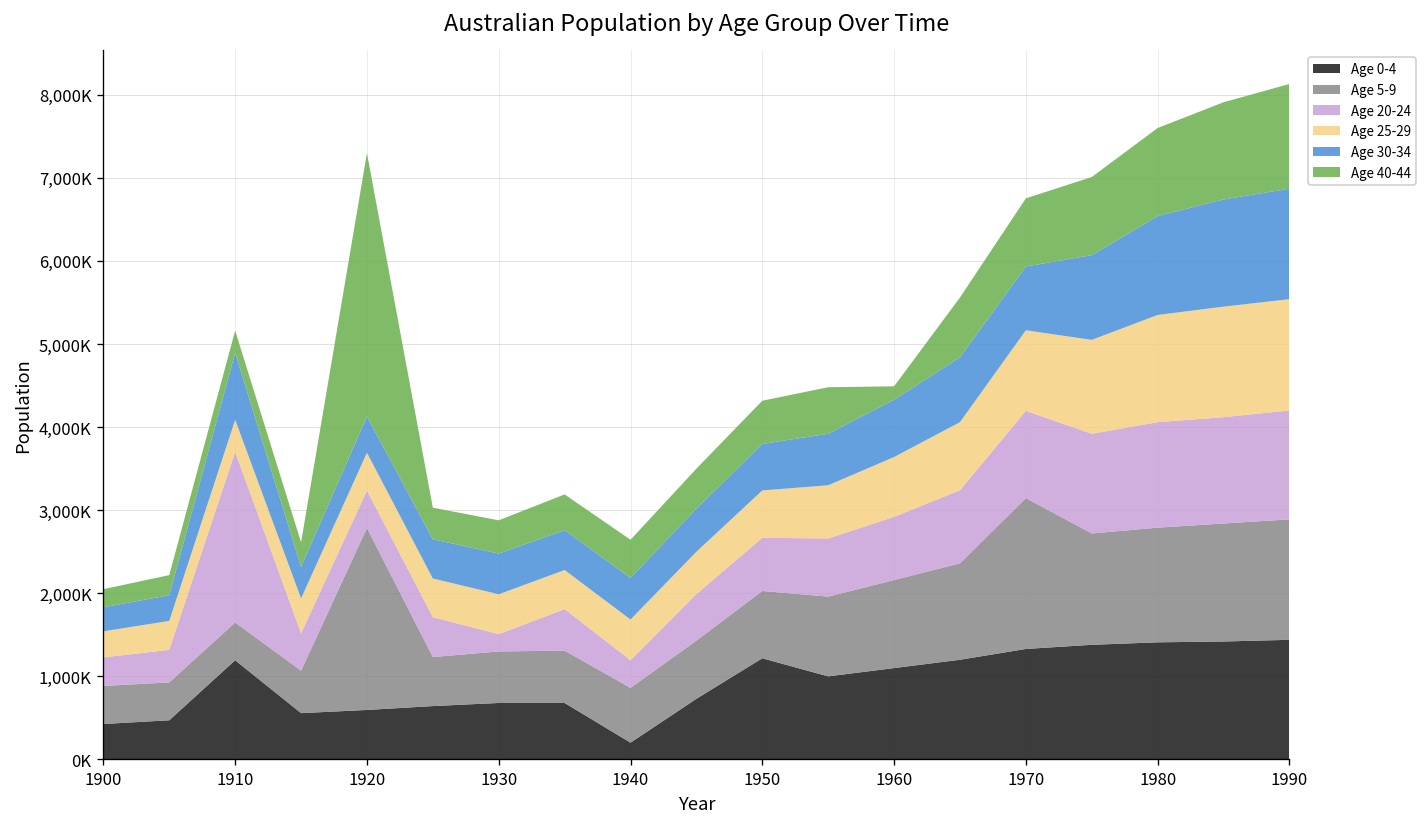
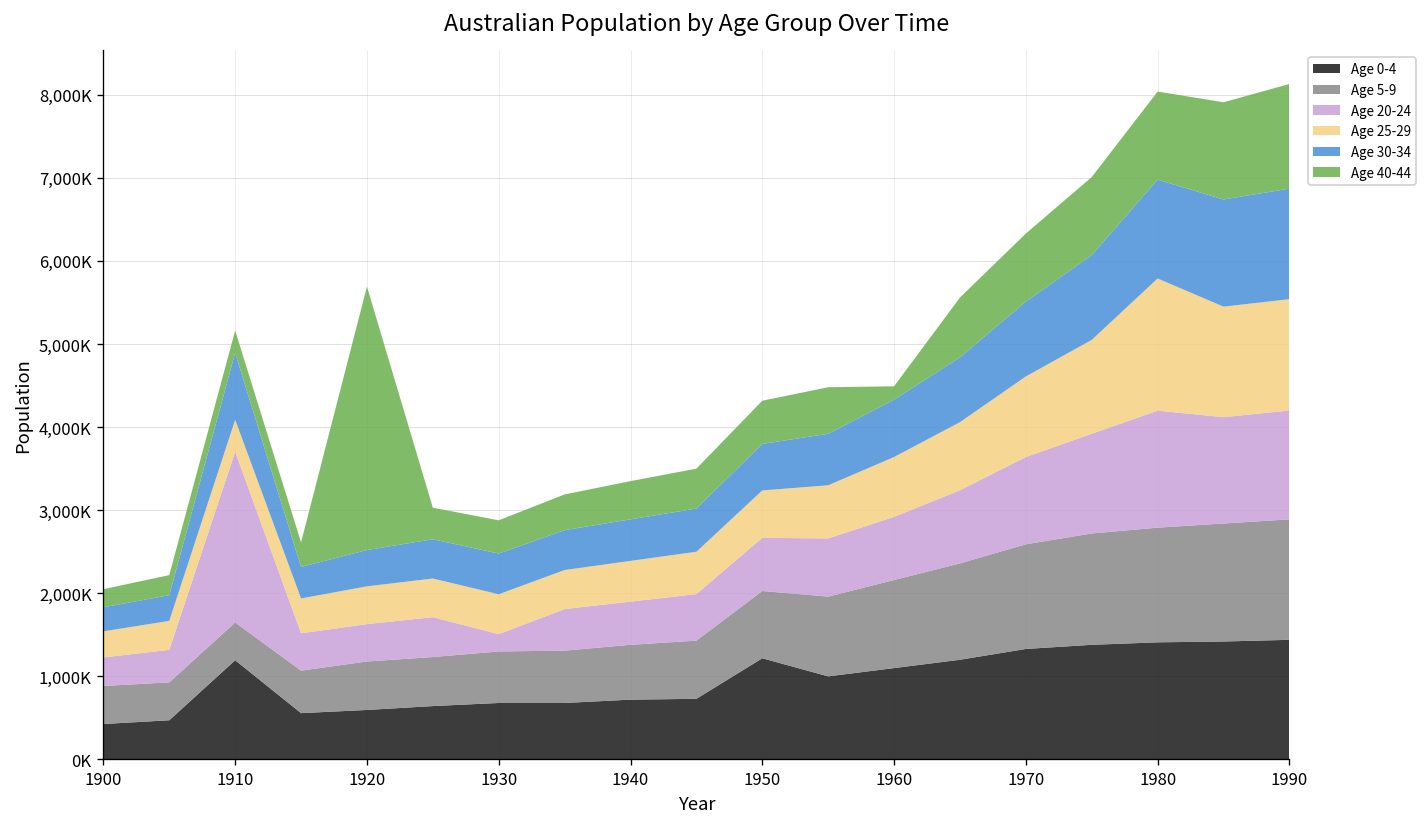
  {
    "Age 0-4": {
      "1900": "400,000",
      "1910": "1,200,000",
      "1920": "600,000",
      "1930": "700,000",
-     "1940": "200,000",
+     "1940": "700,000",
      "1950": "1,200,000",
      "1960": "1,100,000",
      "1970": "1,300,000",
      "1980": "1,400,000",
      "1990": "1,400,000"
    },
    "Age 5-9": {
      "1900": "500,000",
      "1910": "500,000",
-     "1920": "2,200,000",
+     "1920": "600,000",
      "1930": "600,000",
      "1940": "700,000",
      "1950": "800,000",
      "1960": "1,100,000",
-     "1970": "1,800,000",
+     "1970": "1,300,000",
      "1980": "1,400,000",
      "1990": "1,500,000"
    },
    "Age 20-24": {
      "1900": "300,000",
      "1910": "2,100,000",
      "1920": "500,000",
      "1930": "200,000",
-     "1940": "300,000",
+     "1940": "500,000",
      "1950": "600,000",
      "1960": "800,000",
      "1970": "1,100,000",
-     "1980": "1,300,000",
+     "1980": "1,400,000",
      "1990": "1,300,000"
    },
    "Age 25-29": {
      "1900": "300,000",
      "1910": "400,000",
      "1920": "500,000",
      "1930": "500,000",
      "1940": "500,000",
      "1950": "600,000",
      "1960": "700,000",
      "1970": "1,000,000",
-     "1980": "1,300,000",
+     "1980": "1,600,000",
      "1990": "1,300,000"
    },
    "Age 30-34": {
      "1900": "300,000",
      "1910": "800,000",
      "1920": "400,000",
      "1930": "500,000",
      "1940": "500,000",
      "1950": "600,000",
      "1960": "700,000",
-     "1970": "800,000",
+     "1970": "900,000",
      "1980": "1,200,000",
      "1990": "1,300,000"
    },
    "Age 40-44": {
      "1900": "200,000",
      "1910": "300,000",
      "1920": "3,200,000",
      "1930": "400,000",
      "1940": "500,000",
      "1950": "500,000",
      "1960": "200,000",
      "1970": "800,000",
      "1980": "1,100,000",
      "1990": "1,300,000"
    }
  }
